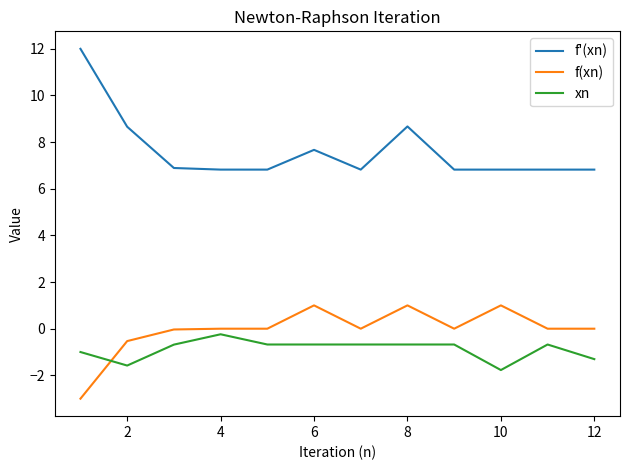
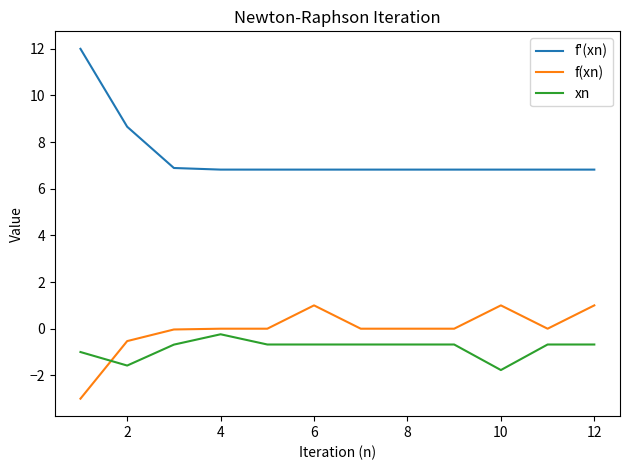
  {
    "f'(xn)": {
      "2": 8.7,
      "4": 6.8,
-     "6": 7.7,
-     "8": 8.7,
+     "6": 6.8,
+     "8": 6.8,
      "10": 6.8,
      "12": 6.8
    },
    "f(xn)": {
      "2": -0.5,
      "4": 0,
      "6": 1,
-     "8": 1,
+     "8": 0,
      "10": 1,
-     "12": 0
+     "12": 1
    },
    "xn": {
      "2": -1.6,
      "4": -0.2,
      "6": -0.7,
      "8": -0.7,
      "10": -1.8,
-     "12": -1.3
+     "12": -0.7
    }
  }
